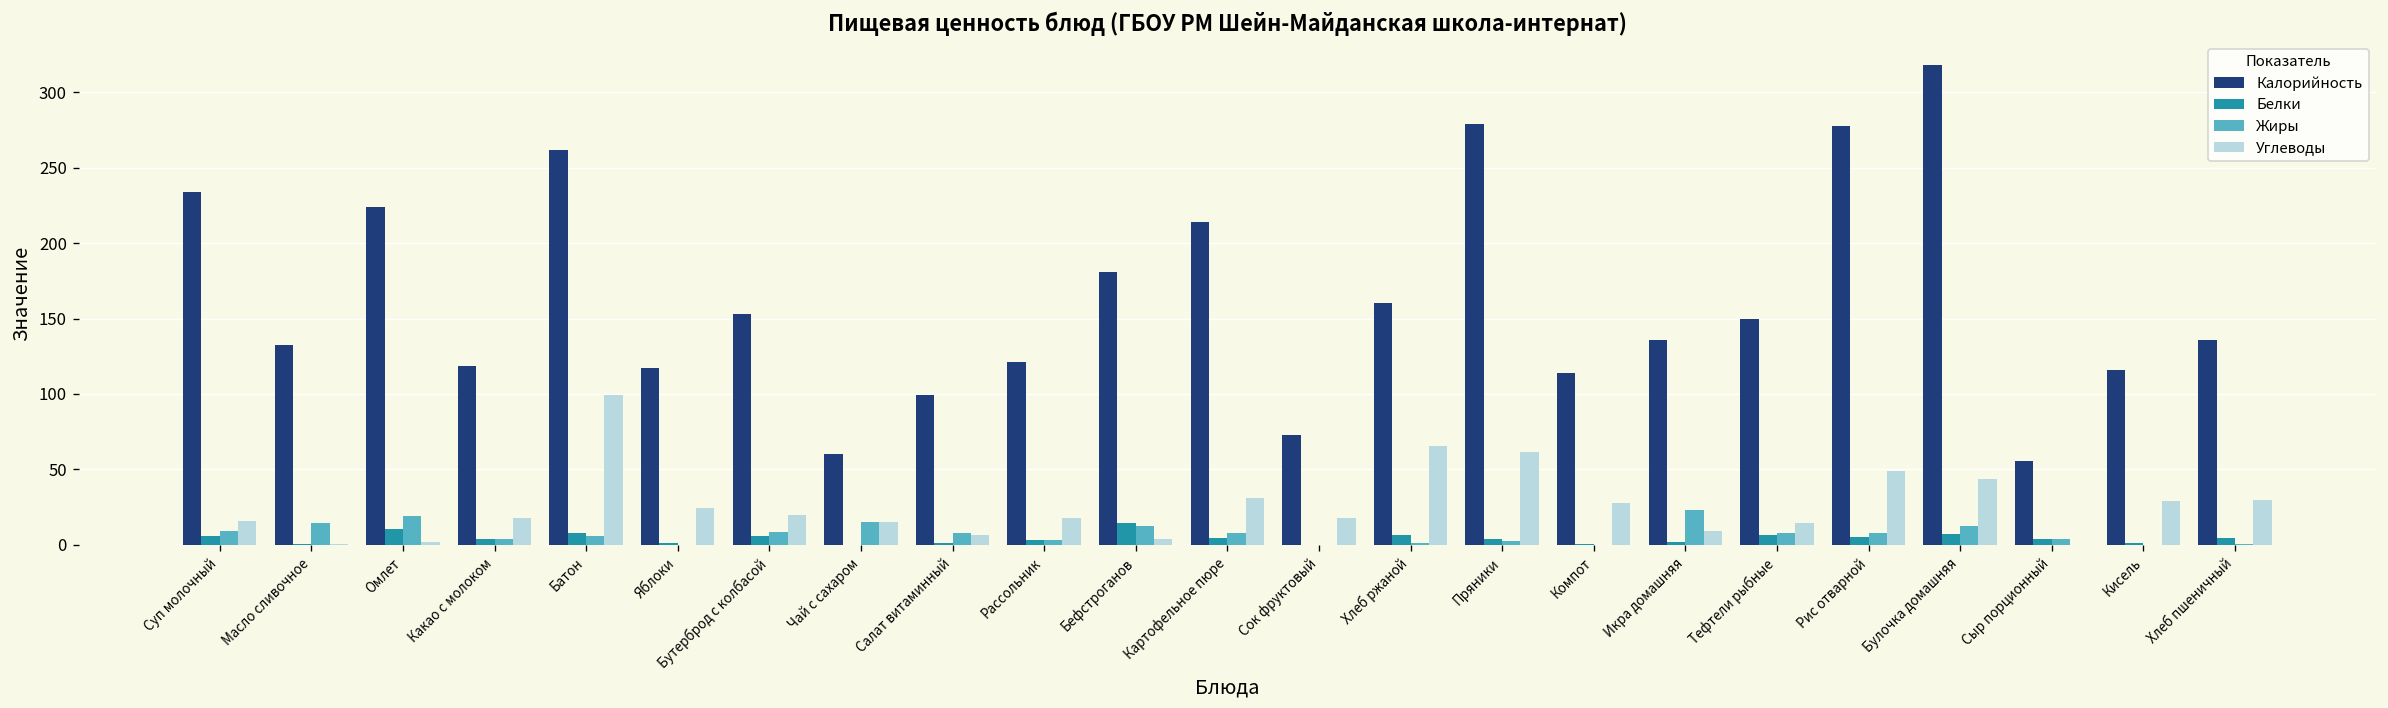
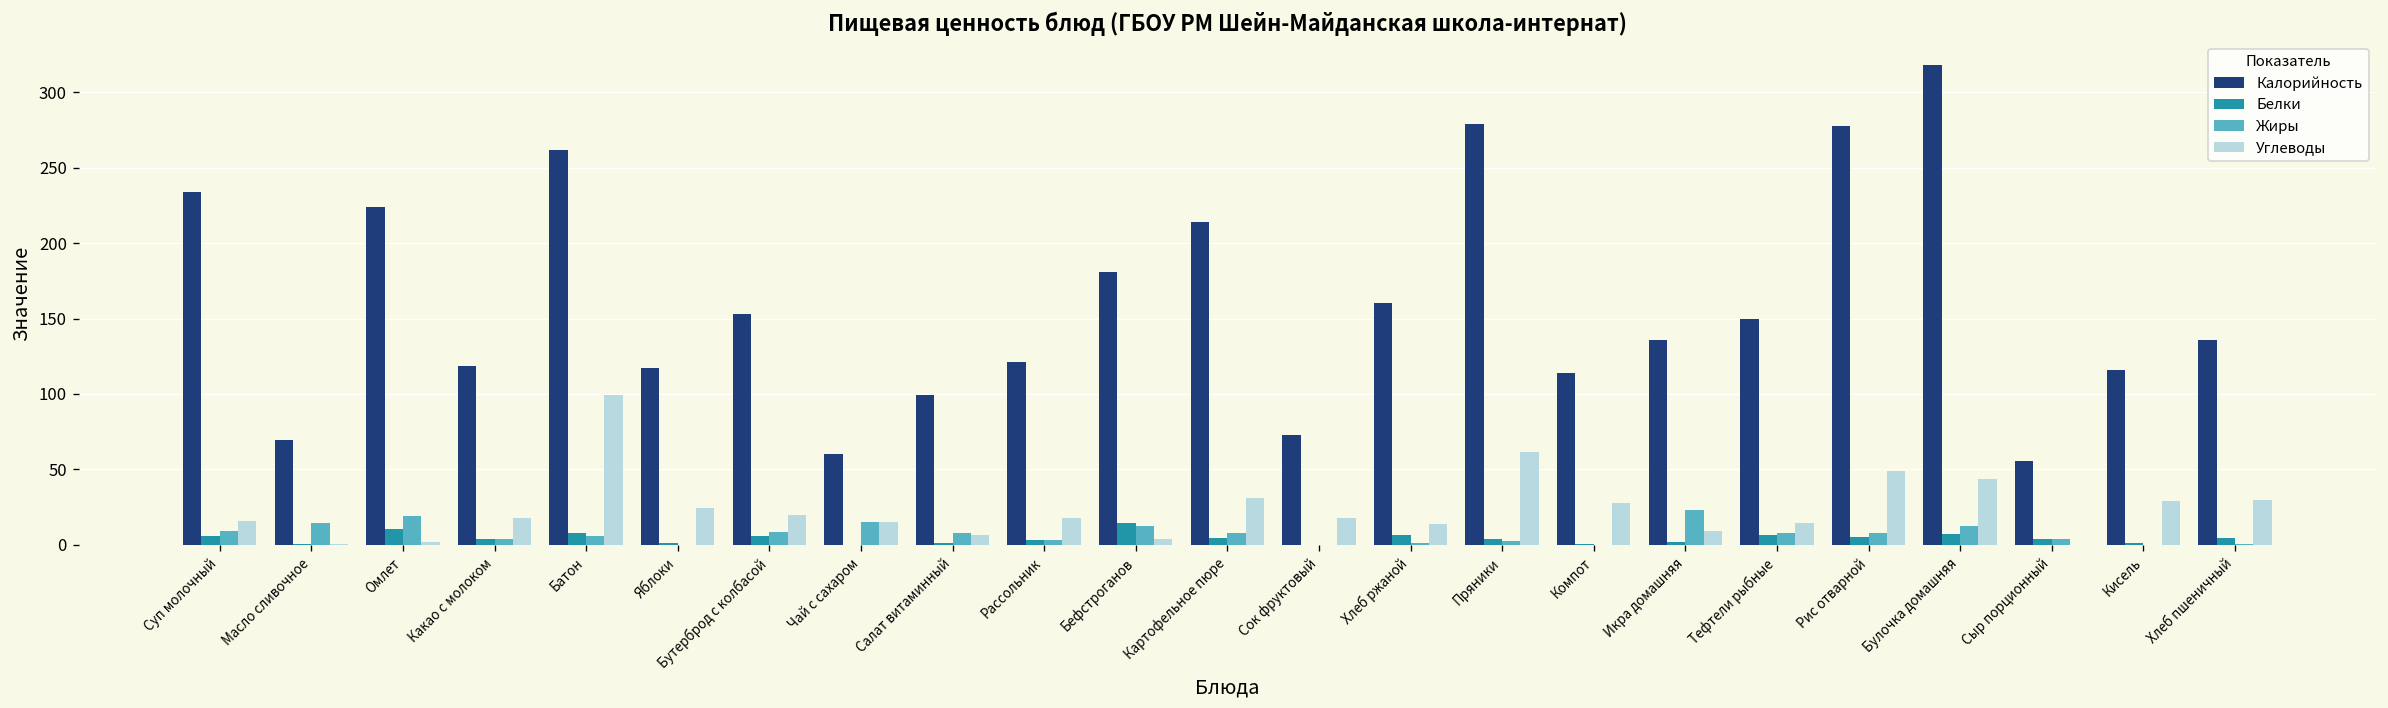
  {
    "Калорийность": {
      "Суп молочный": 234,
-     "Масло сливочное": 132,
+     "Масло сливочное": 70,
      "Омлет": 224,
      "Какао с молоком": 119,
      "Батон": 262,
      "Яблоки": 118,
      "Бутерброд с колбасой": 153,
      "Чай с сахаром": 60,
      "Салат витаминный": 99,
      "Рассольник": 121,
      "Бефстроганов": 181,
      "Картофельное пюре": 214,
      "Сок фруктовый": 73,
      "Хлеб ржаной": 160,
      "Пряники": 279,
      "Компот": 114,
      "Икра домашняя": 136,
      "Тефтели рыбные": 150,
      "Рис отварной": 278,
      "Булочка домашняя": 318,
      "Сыр порционный": 56,
      "Кисель": 116,
      "Хлеб пшеничный": 136
    },
    "Белки": {
      "Суп молочный": 6,
      "Омлет": 11,
      "Какао с молоком": 4,
      "Батон": 8,
      "Бутерброд с колбасой": 6,
      "Чай с сахаром": 0,
      "Рассольник": 3,
      "Бефстроганов": 14,
      "Картофельное пюре": 4,
      "Сок фруктовый": 0,
      "Хлеб ржаной": 7,
      "Пряники": 4,
      "Тефтели рыбные": 6,
      "Рис отварной": 5,
      "Булочка домашняя": 7,
      "Сыр порционный": 4,
      "Хлеб пшеничный": 5
    },
    "Жиры": {
      "Суп молочный": 9,
      "Масло сливочное": 15,
      "Омлет": 19,
      "Какао с молоком": 4,
      "Батон": 6,
      "Яблоки": 0,
      "Бутерброд с колбасой": 9,
      "Чай с сахаром": 15,
      "Салат витаминный": 8,
      "Рассольник": 3,
      "Бефстроганов": 12,
      "Картофельное пюре": 8,
      "Сок фруктовый": 0,
      "Пряники": 2,
      "Компот": 0,
      "Икра домашняя": 23,
      "Тефтели рыбные": 8,
      "Рис отварной": 8,
      "Булочка домашняя": 13,
      "Сыр порционный": 4,
      "Кисель": 0
    },
    "Углеводы": {
      "Суп молочный": 16,
      "Омлет": 2,
      "Какао с молоком": 18,
      "Батон": 100,
      "Яблоки": 25,
      "Бутерброд с колбасой": 20,
      "Чай с сахаром": 15,
      "Салат витаминный": 7,
      "Рассольник": 18,
      "Бефстроганов": 4,
      "Картофельное пюре": 31,
      "Сок фруктовый": 18,
-     "Хлеб ржаной": 66,
+     "Хлеб ржаной": 14,
      "Пряники": 61,
      "Компот": 28,
      "Икра домашняя": 9,
      "Тефтели рыбные": 14,
      "Рис отварной": 49,
      "Булочка домашняя": 44,
      "Сыр порционный": 0,
      "Кисель": 29,
      "Хлеб пшеничный": 30
    }
  }
